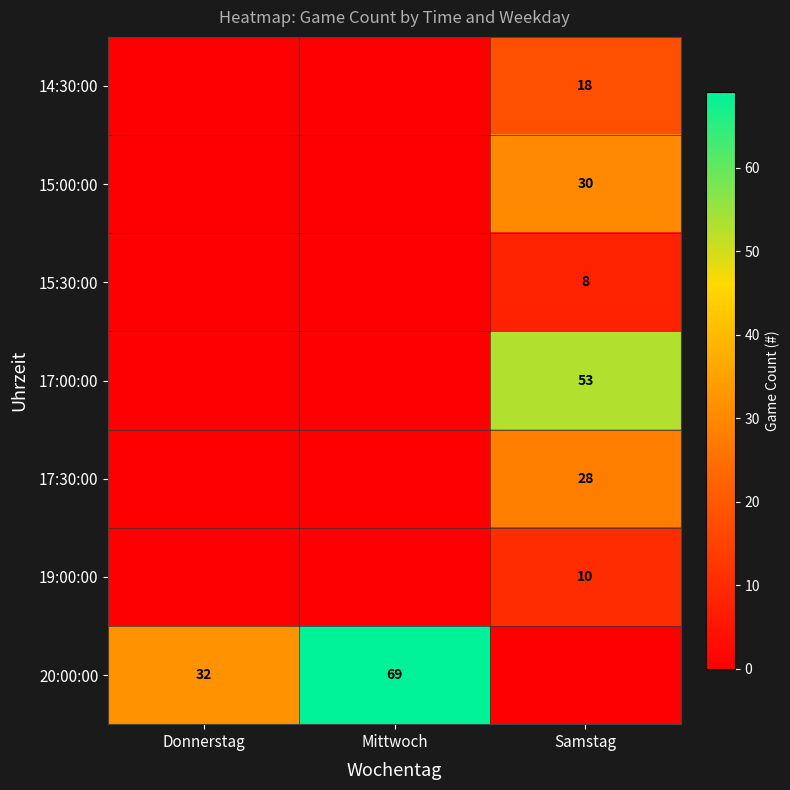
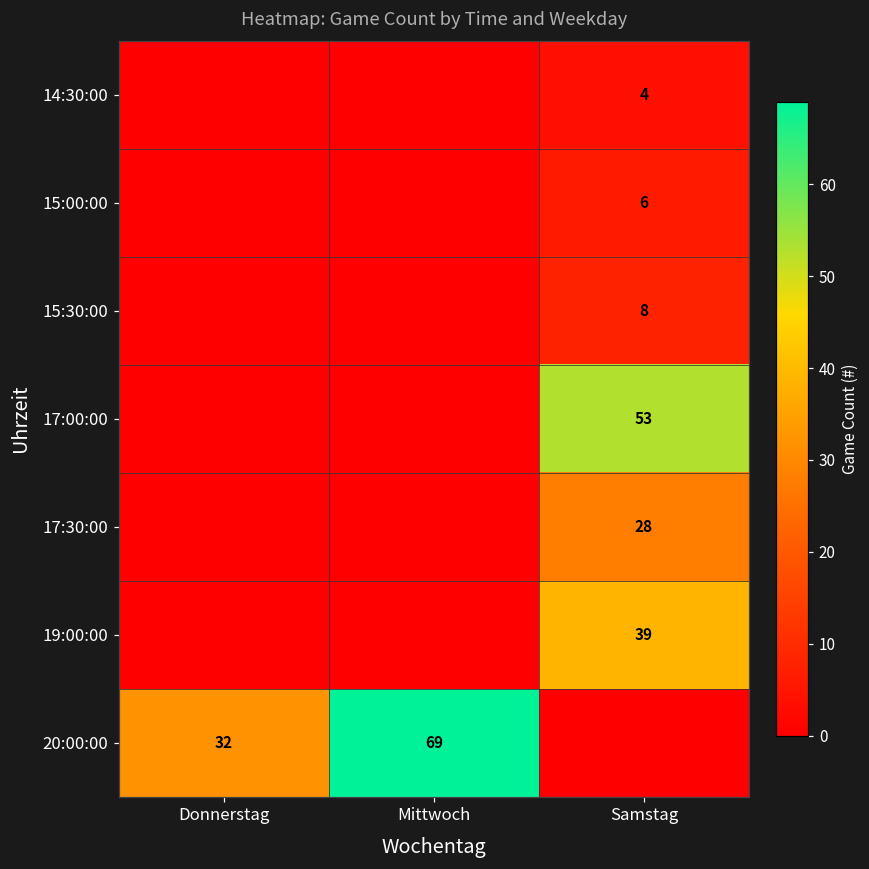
  {
    "14:30:00": {
-     "Samstag": 18
+     "Samstag": 4
    },
    "15:00:00": {
-     "Samstag": 30
+     "Samstag": 6
    },
    "15:30:00": {
      "Samstag": 8
    },
    "17:00:00": {
      "Samstag": 53
    },
    "17:30:00": {
      "Samstag": 28
    },
    "19:00:00": {
-     "Samstag": 10
+     "Samstag": 39
    },
    "20:00:00": {
      "Donnerstag": 32,
      "Mittwoch": 69
    }
  }
